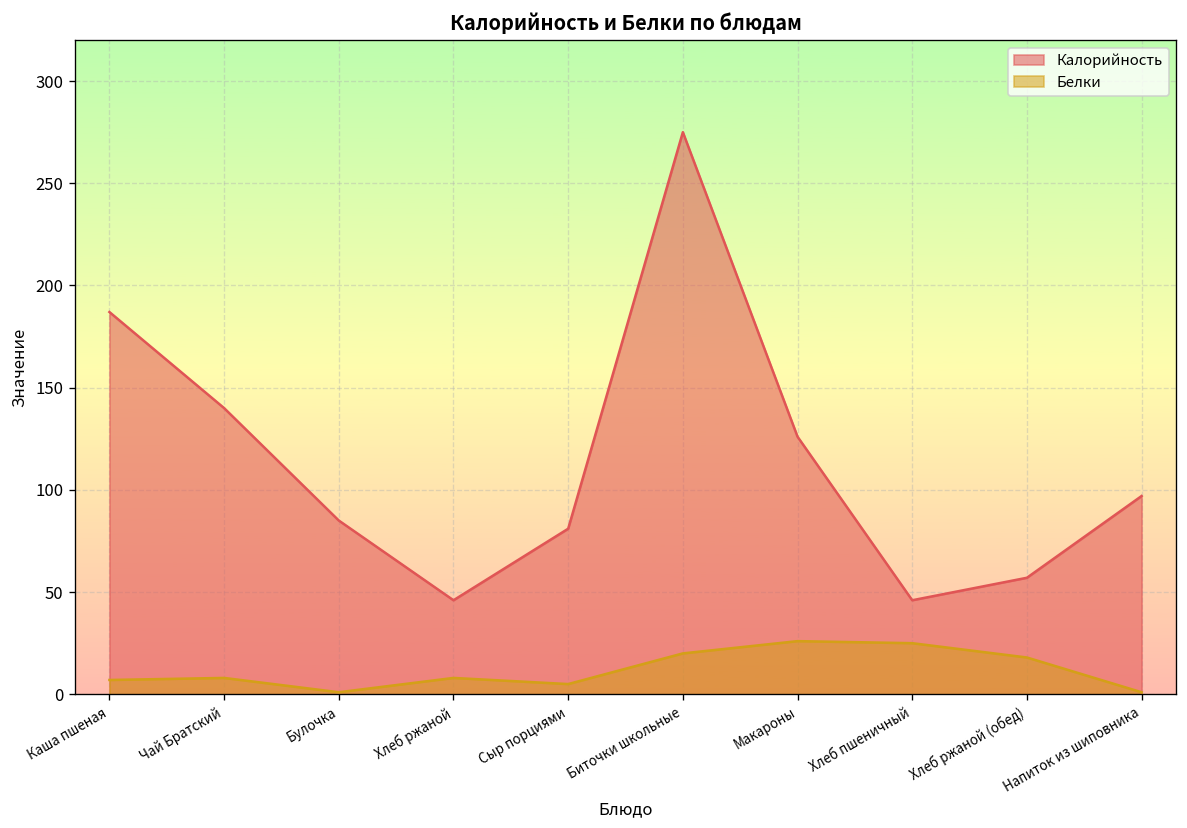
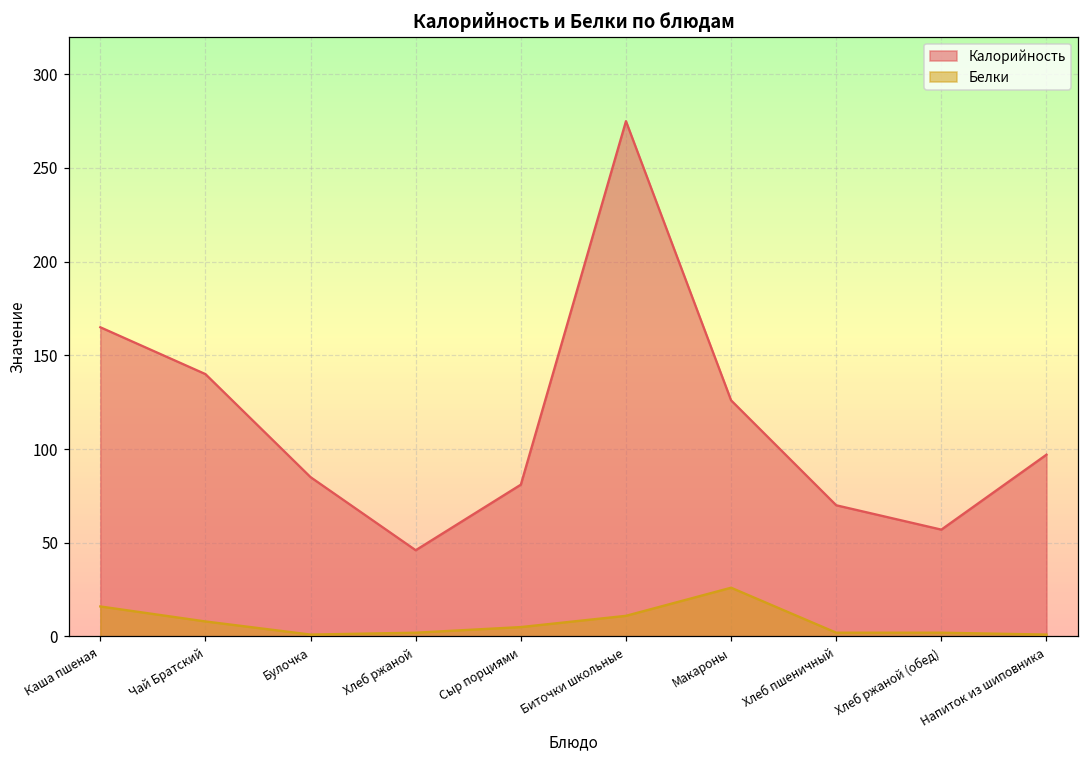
  {
    "Калорийность": {
-     "Каша пшеная": 187,
+     "Каша пшеная": 165,
      "Чай Братский": 140,
      "Булочка": 85,
      "Хлеб ржаной": 46,
      "Сыр порциями": 81,
      "Биточки школьные": 275,
      "Макароны": 126,
-     "Хлеб пшеничный": 46,
+     "Хлеб пшеничный": 70,
      "Хлеб ржаной (обед)": 57,
      "Напиток из шиповника": 97
    },
    "Белки": {
-     "Каша пшеная": 7,
+     "Каша пшеная": 16,
      "Чай Братский": 8,
      "Булочка": 1,
-     "Хлеб ржаной": 8,
+     "Хлеб ржаной": 2,
      "Сыр порциями": 5,
-     "Биточки школьные": 20,
+     "Биточки школьные": 11,
      "Макароны": 26,
-     "Хлеб пшеничный": 25,
-     "Хлеб ржаной (обед)": 18,
+     "Хлеб пшеничный": 2,
+     "Хлеб ржаной (обед)": 2,
      "Напиток из шиповника": 1
    }
  }
